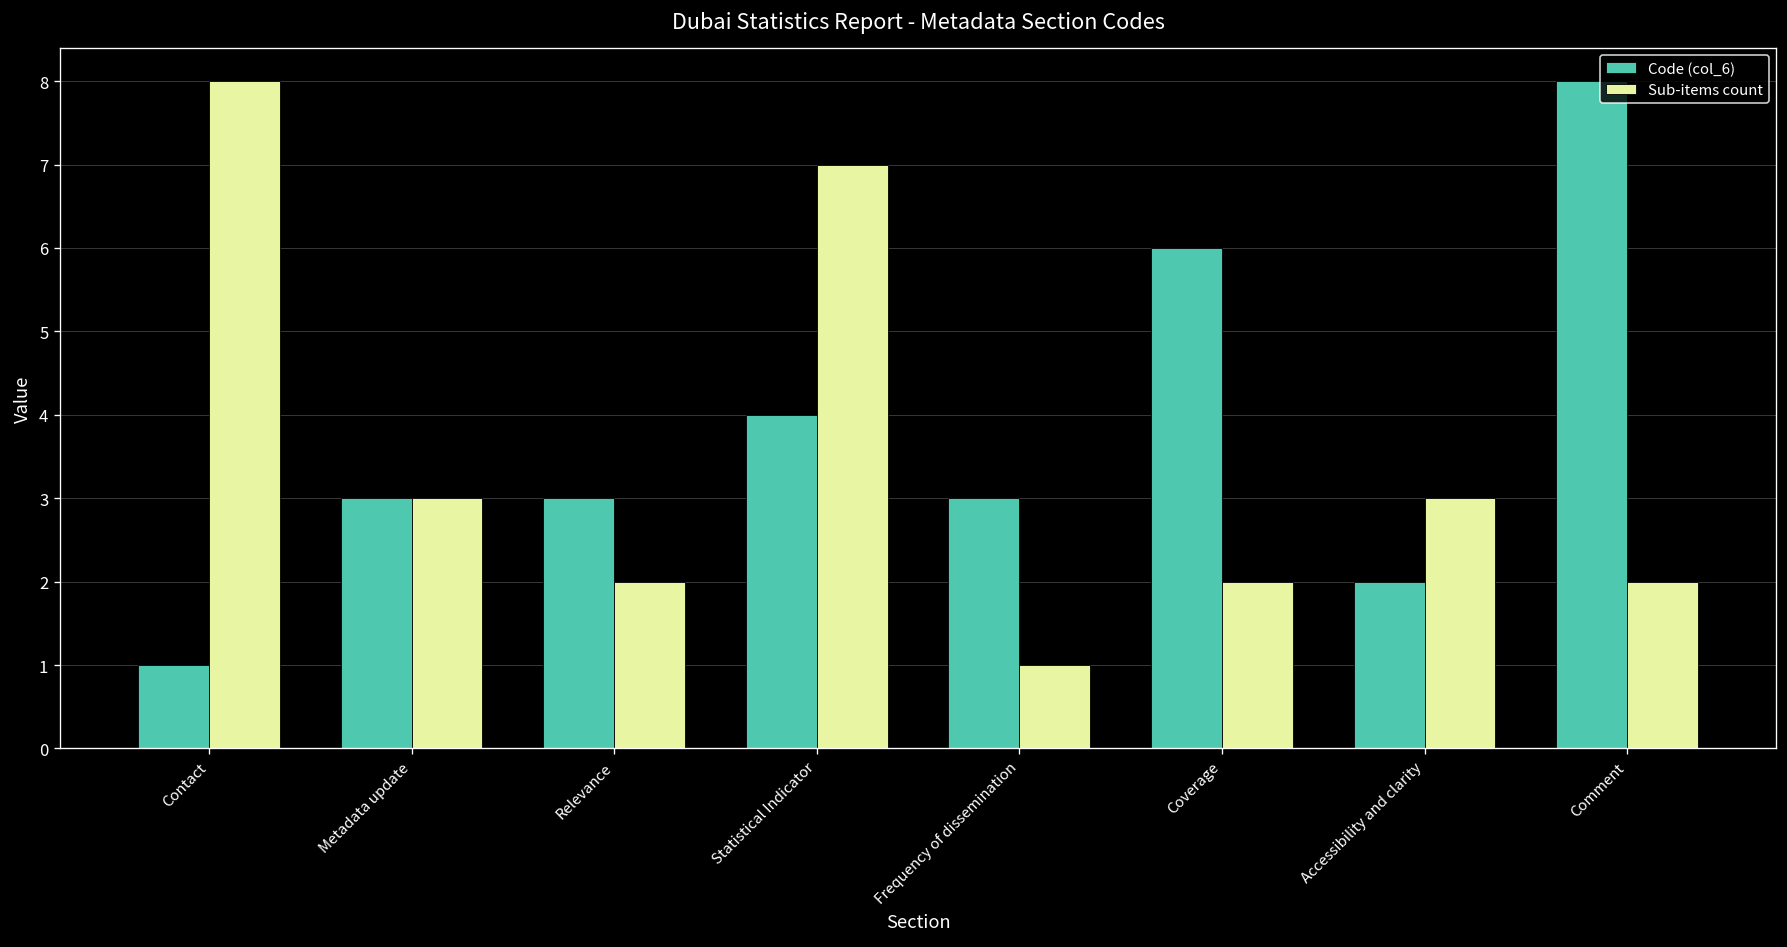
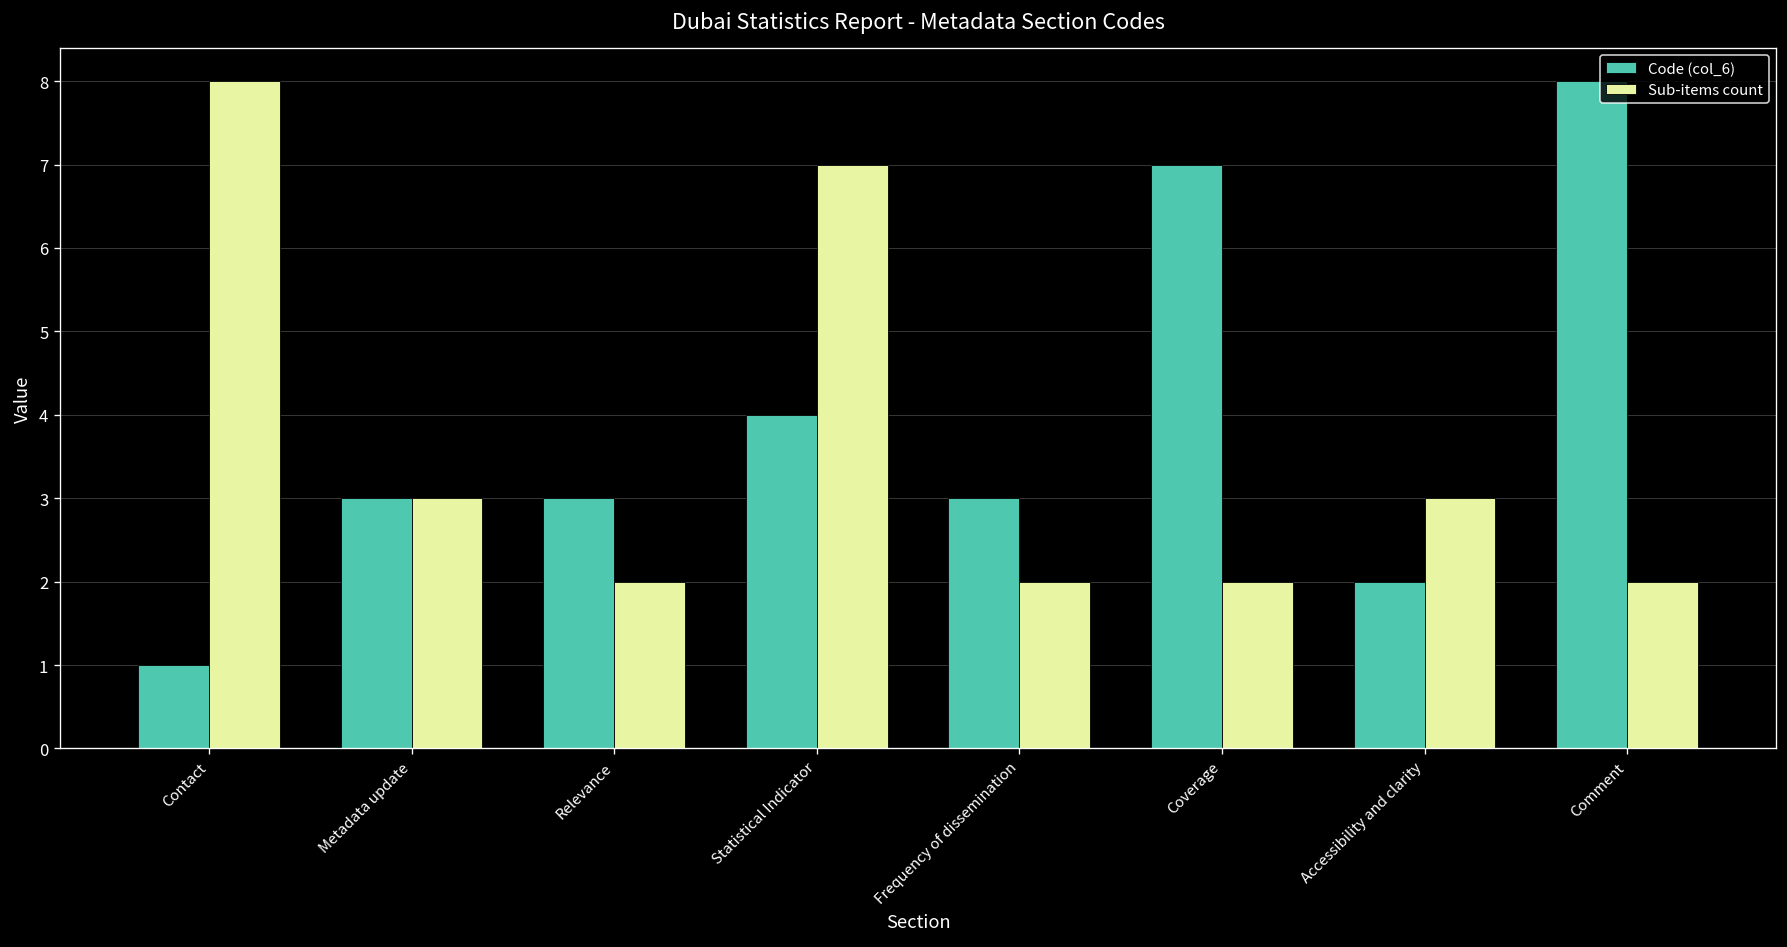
  {
    "Code (col_6)": {
      "Contact": 1,
      "Metadata update": 3,
      "Relevance": 3,
      "Statistical Indicator": 4,
      "Frequency of dissemination": 3,
-     "Coverage": 6,
+     "Coverage": 7,
      "Accessibility and clarity": 2,
      "Comment": 8
    },
    "Sub-items count": {
      "Contact": 8,
      "Metadata update": 3,
      "Relevance": 2,
      "Statistical Indicator": 7,
-     "Frequency of dissemination": 1,
+     "Frequency of dissemination": 2,
      "Coverage": 2,
      "Accessibility and clarity": 3,
      "Comment": 2
    }
  }
